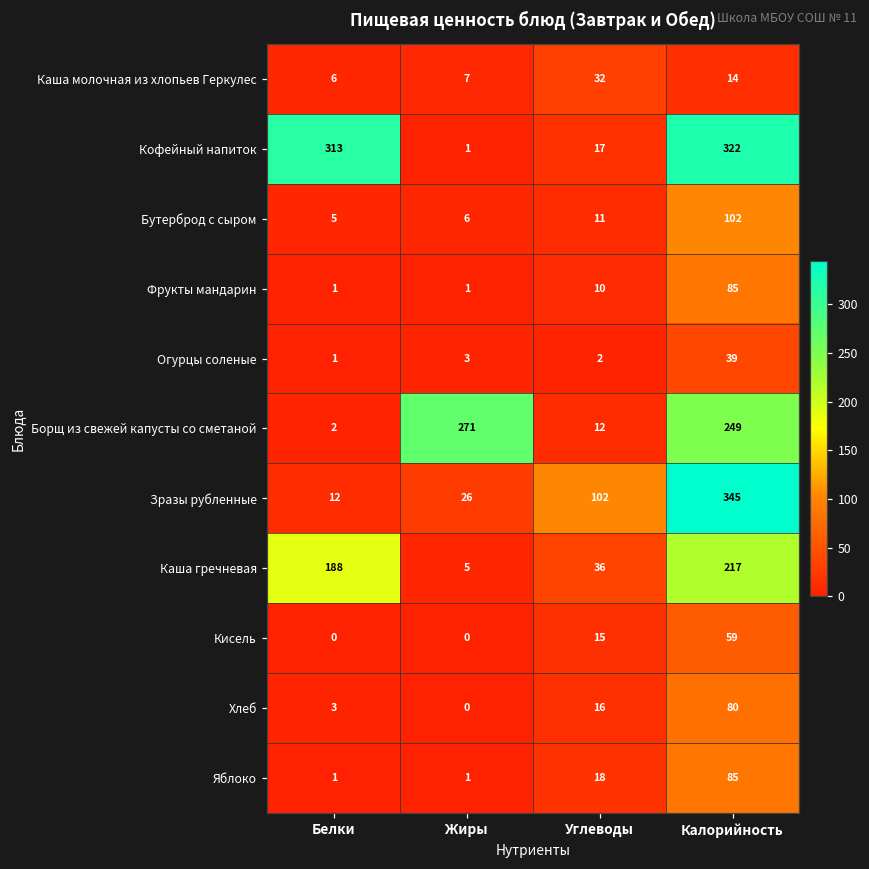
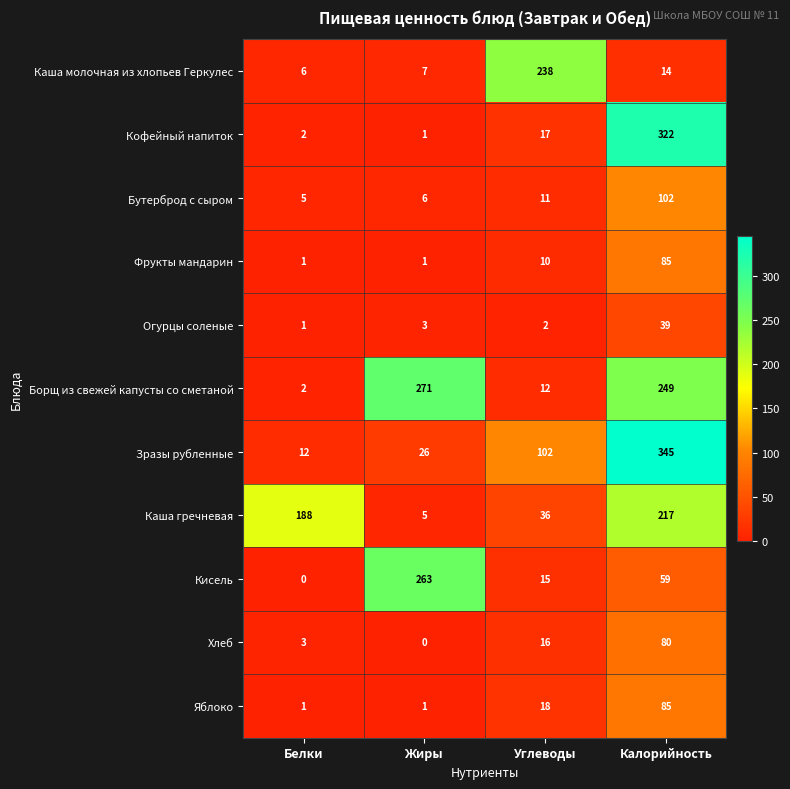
  {
    "Каша молочная из хлопьев Геркулес": {
      "Белки": 6,
      "Жиры": 7,
-     "Углеводы": 32,
+     "Углеводы": 238,
      "Калорийность": 14
    },
    "Кофейный напиток": {
-     "Белки": 313,
+     "Белки": 2,
      "Жиры": 1,
      "Углеводы": 17,
      "Калорийность": 322
    },
    "Бутерброд с сыром": {
      "Белки": 5,
      "Жиры": 6,
      "Углеводы": 11,
      "Калорийность": 102
    },
    "Фрукты мандарин": {
      "Белки": 1,
      "Жиры": 1,
      "Углеводы": 10,
      "Калорийность": 85
    },
    "Огурцы соленые": {
      "Белки": 1,
      "Жиры": 3,
      "Углеводы": 2,
      "Калорийность": 39
    },
    "Борщ из свежей капусты со сметаной": {
      "Белки": 2,
      "Жиры": 271,
      "Углеводы": 12,
      "Калорийность": 249
    },
    "Зразы рубленные": {
      "Белки": 12,
      "Жиры": 26,
      "Углеводы": 102,
      "Калорийность": 345
    },
    "Каша гречневая": {
      "Белки": 188,
      "Жиры": 5,
      "Углеводы": 36,
      "Калорийность": 217
    },
    "Кисель": {
      "Белки": 0,
-     "Жиры": 0,
+     "Жиры": 263,
      "Углеводы": 15,
      "Калорийность": 59
    },
    "Хлеб": {
      "Белки": 3,
      "Жиры": 0,
      "Углеводы": 16,
      "Калорийность": 80
    },
    "Яблоко": {
      "Белки": 1,
      "Жиры": 1,
      "Углеводы": 18,
      "Калорийность": 85
    }
  }
